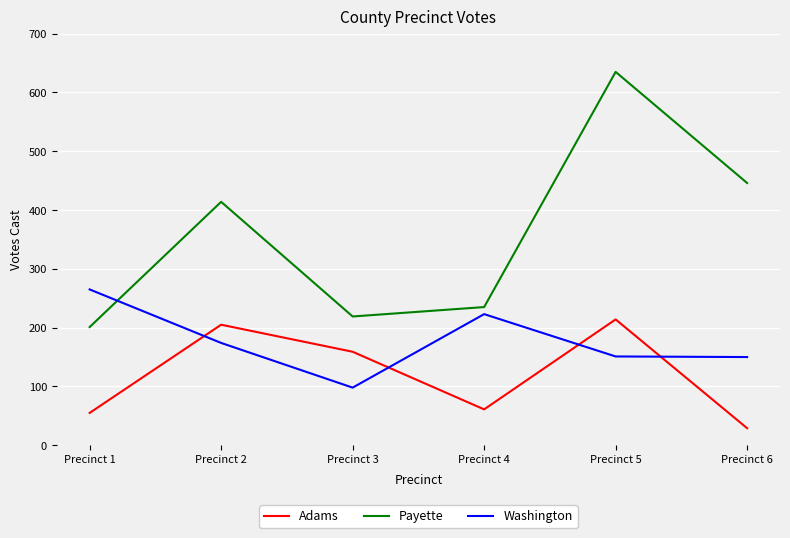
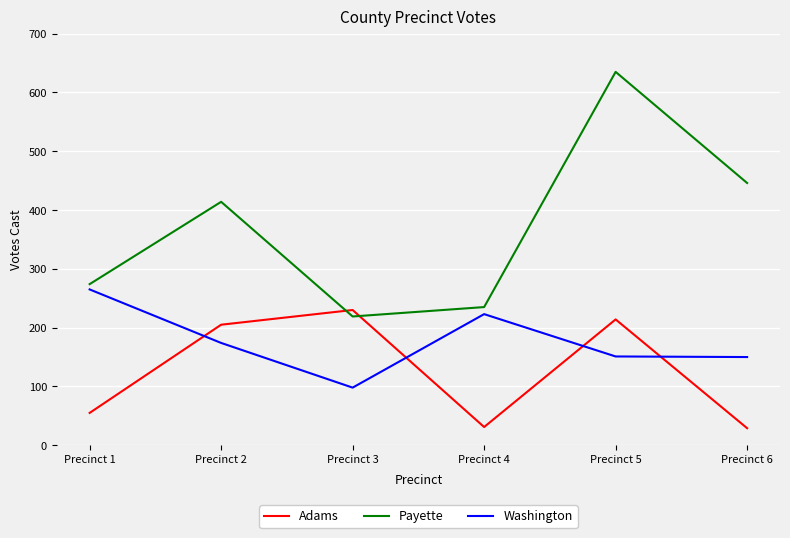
  {
    "Adams": {
      "Precinct 1": 60,
      "Precinct 2": 210,
-     "Precinct 3": 160,
-     "Precinct 4": 60,
+     "Precinct 3": 230,
+     "Precinct 4": 30,
      "Precinct 5": 210,
      "Precinct 6": 30
    },
    "Payette": {
-     "Precinct 1": 200,
+     "Precinct 1": 270,
      "Precinct 2": 410,
      "Precinct 3": 220,
      "Precinct 4": 240,
      "Precinct 5": 640,
      "Precinct 6": 450
    },
    "Washington": {
      "Precinct 1": 270,
      "Precinct 2": 170,
      "Precinct 3": 100,
      "Precinct 4": 220,
      "Precinct 5": 150,
      "Precinct 6": 150
    }
  }
